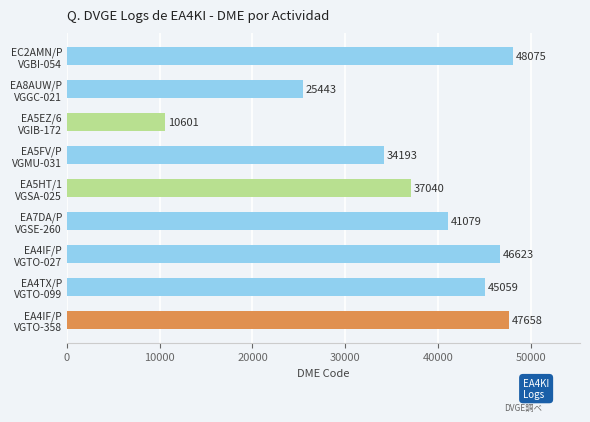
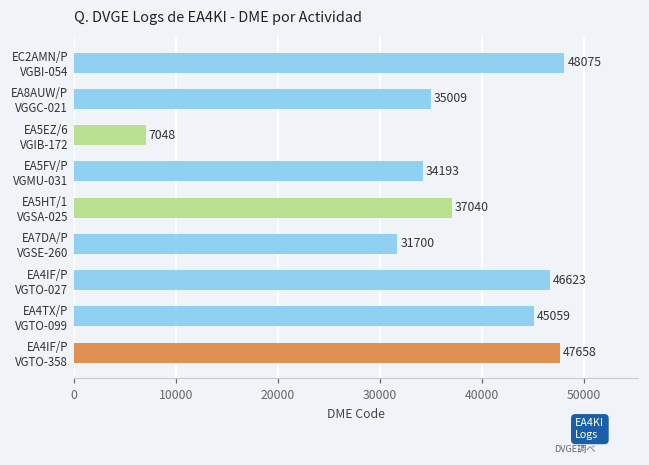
  {
    "EC2AMN/P VGBI-054": 48075,
-   "EA8AUW/P VGGC-021": 25443,
-   "EA5EZ/6 VGIB-172": 10601,
+   "EA8AUW/P VGGC-021": 35009,
+   "EA5EZ/6 VGIB-172": 7048,
    "EA5FV/P VGMU-031": 34193,
    "EA5HT/1 VGSA-025": 37040,
-   "EA7DA/P VGSE-260": 41079,
+   "EA7DA/P VGSE-260": 31700,
    "EA4IF/P VGTO-027": 46623,
    "EA4TX/P VGTO-099": 45059,
    "EA4IF/P VGTO-358": 47658
  }
